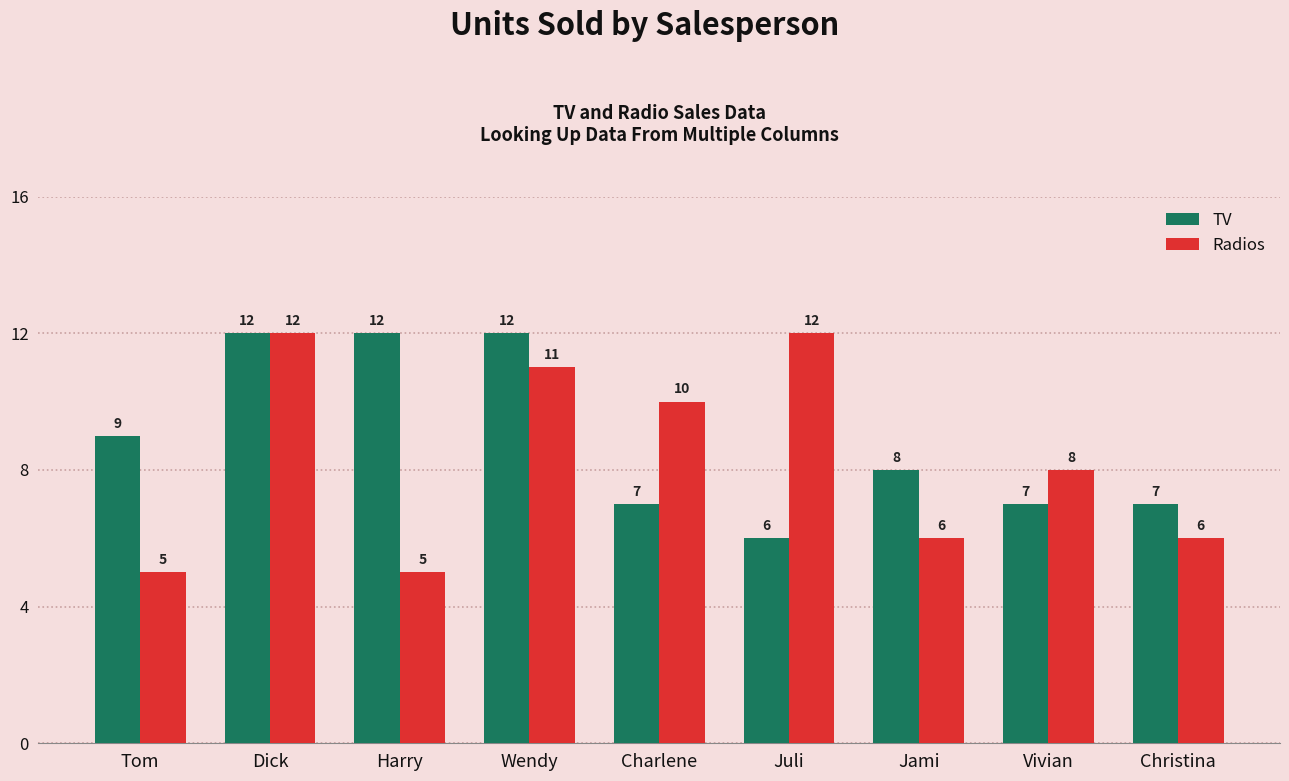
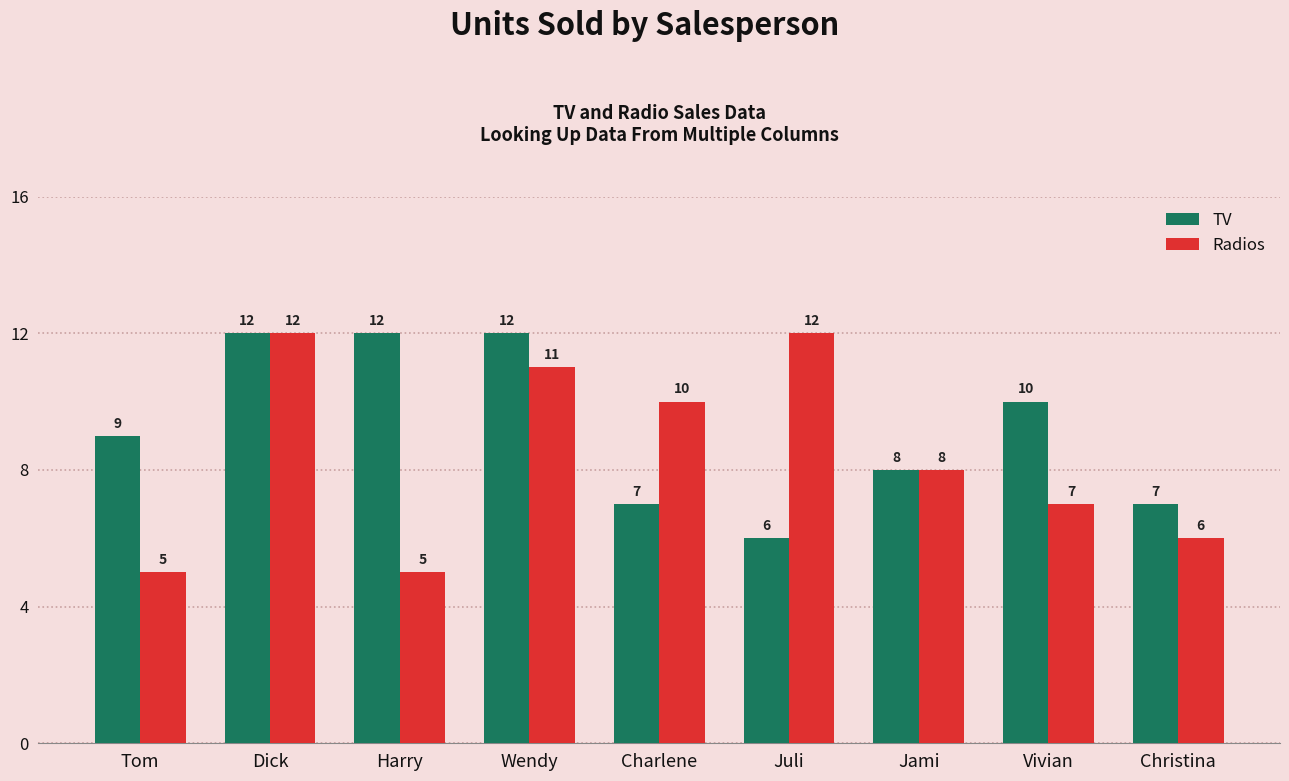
  {
    "TV": {
      "Tom": 9,
      "Dick": 12,
      "Harry": 12,
      "Wendy": 12,
      "Charlene": 7,
      "Juli": 6,
      "Jami": 8,
-     "Vivian": 7,
+     "Vivian": 10,
      "Christina": 7
    },
    "Radios": {
      "Tom": 5,
      "Dick": 12,
      "Harry": 5,
      "Wendy": 11,
      "Charlene": 10,
      "Juli": 12,
-     "Jami": 6,
-     "Vivian": 8,
+     "Jami": 8,
+     "Vivian": 7,
      "Christina": 6
    }
  }
